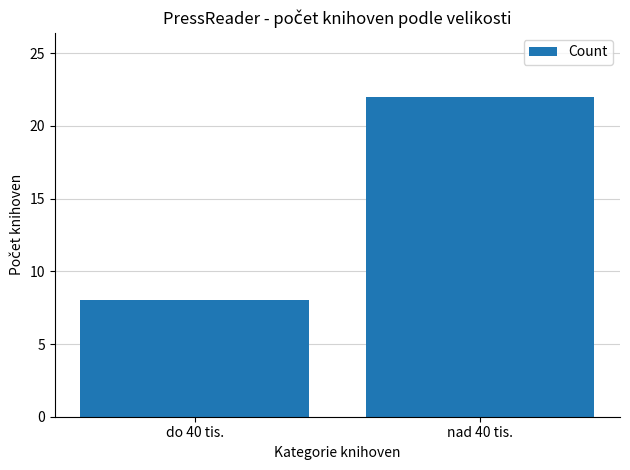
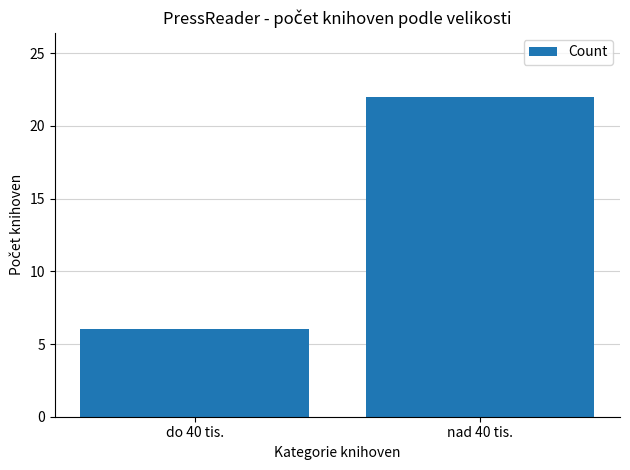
  {
-   "do 40 tis.": 8,
+   "do 40 tis.": 6,
    "nad 40 tis.": 22
  }
